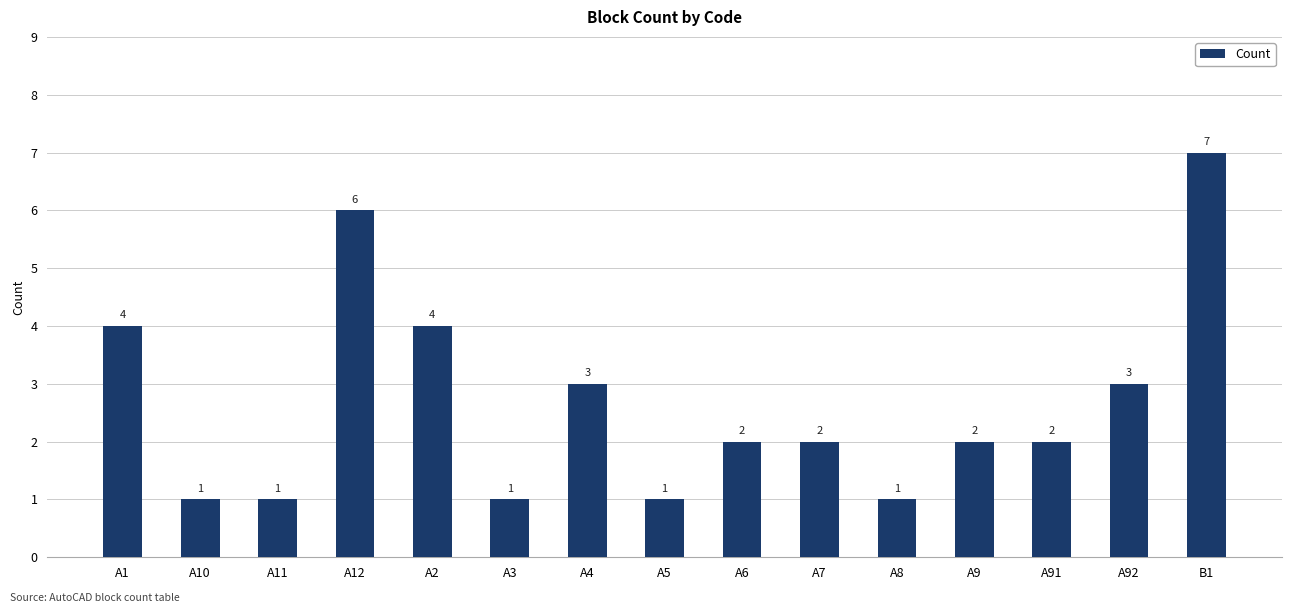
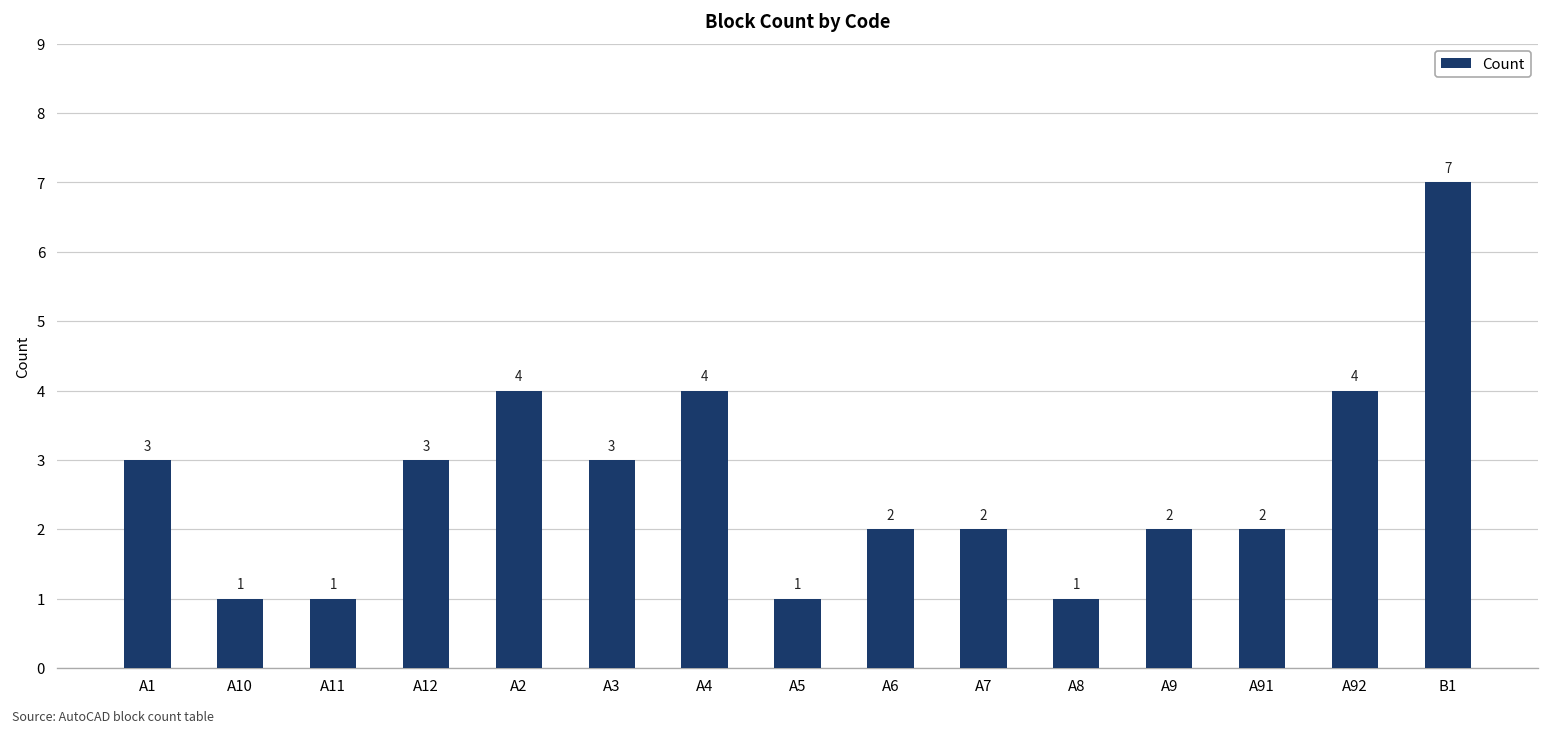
  {
-   "A1": 4,
+   "A1": 3,
    "A10": 1,
    "A11": 1,
-   "A12": 6,
+   "A12": 3,
    "A2": 4,
-   "A3": 1,
-   "A4": 3,
+   "A3": 3,
+   "A4": 4,
    "A5": 1,
    "A6": 2,
    "A7": 2,
    "A8": 1,
    "A9": 2,
    "A91": 2,
-   "A92": 3,
+   "A92": 4,
    "B1": 7
  }
